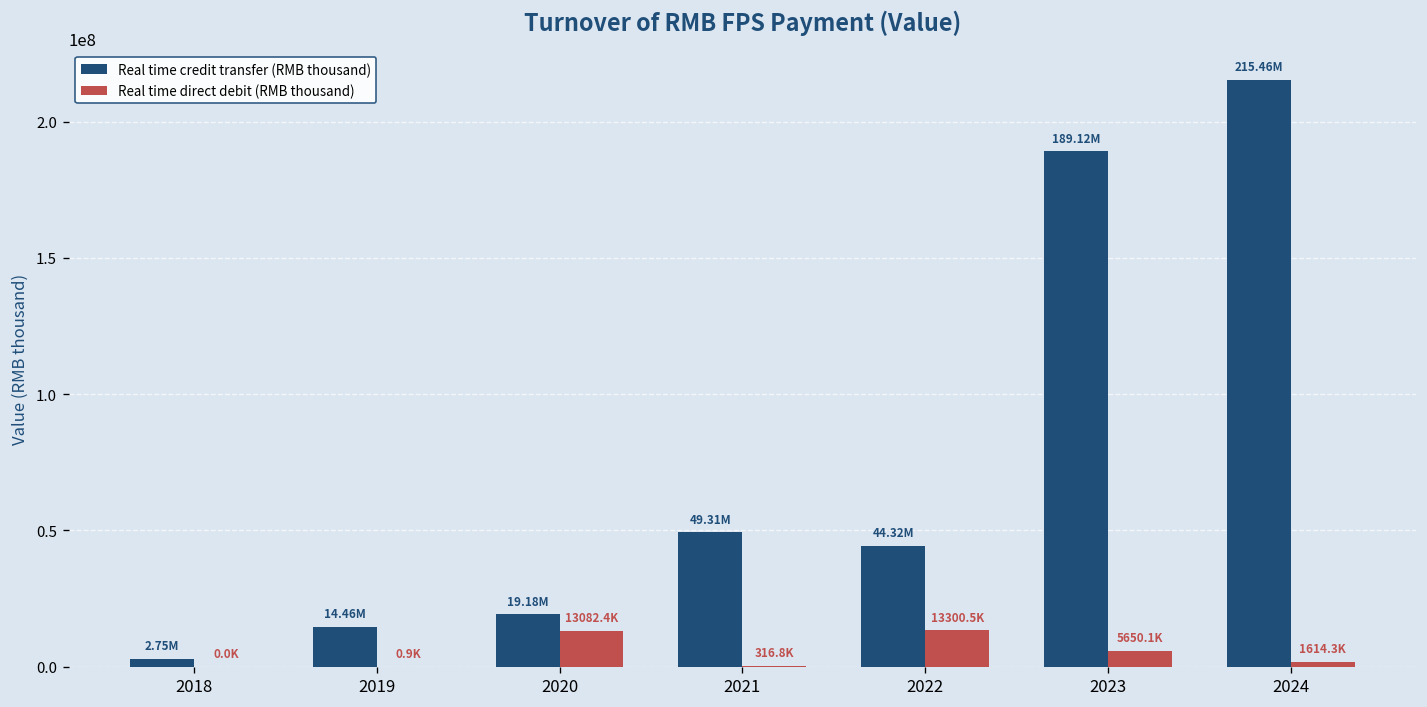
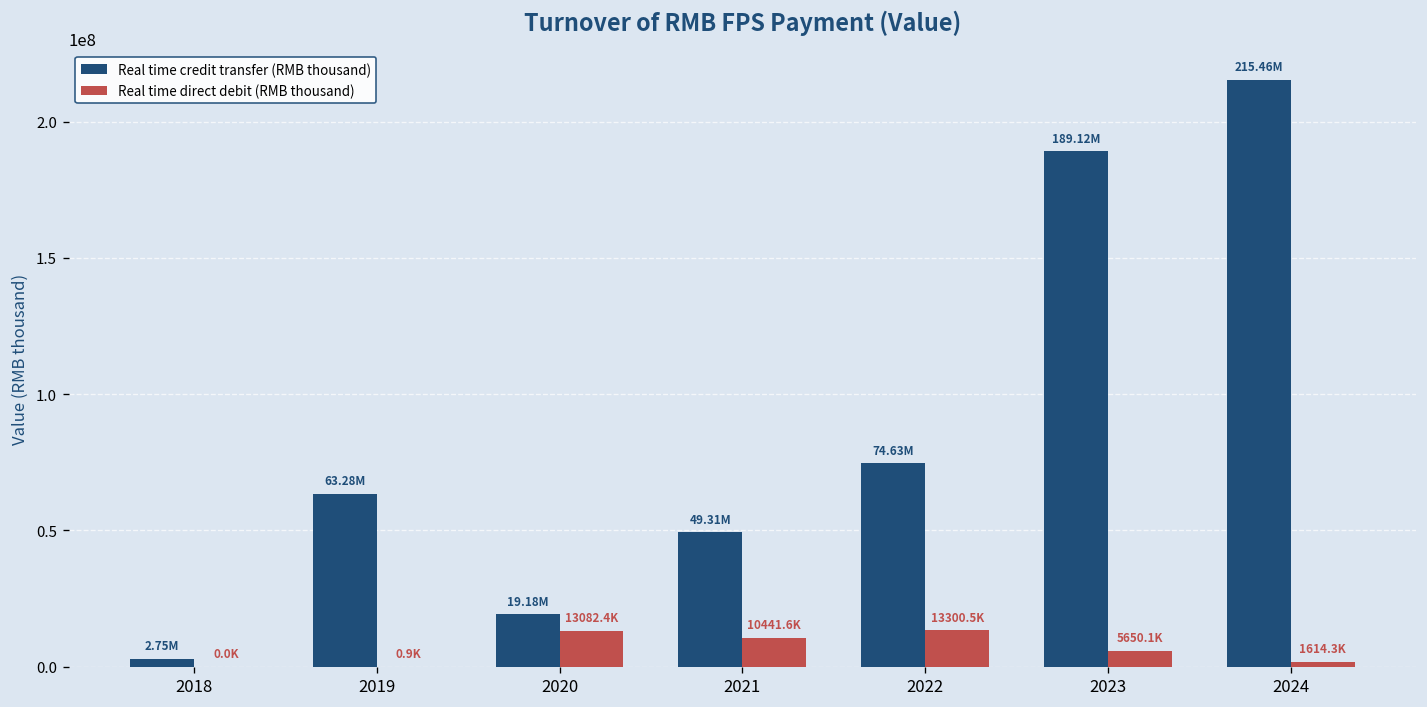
  {
    "Real time credit transfer (RMB thousand)": {
      "2018": "2.75M",
-     "2019": "14.46M",
+     "2019": "63.28M",
      "2020": "19.18M",
      "2021": "49.31M",
-     "2022": "44.32M",
+     "2022": "74.63M",
      "2023": "189.12M",
      "2024": "215.46M"
    },
    "Real time direct debit (RMB thousand)": {
      "2019": "0.9K",
      "2020": "13082.4K",
-     "2021": "316.8K",
+     "2021": "10441.6K",
      "2022": "13300.5K",
      "2023": "5650.1K",
      "2024": "1614.3K"
    }
  }
